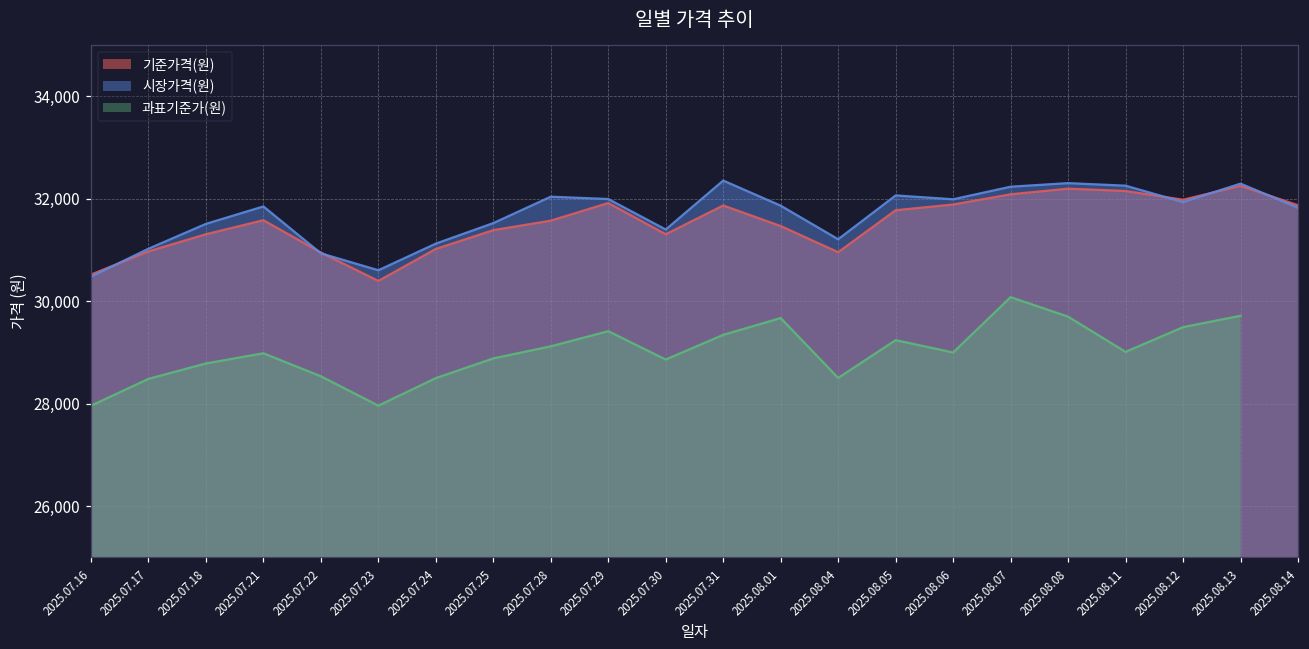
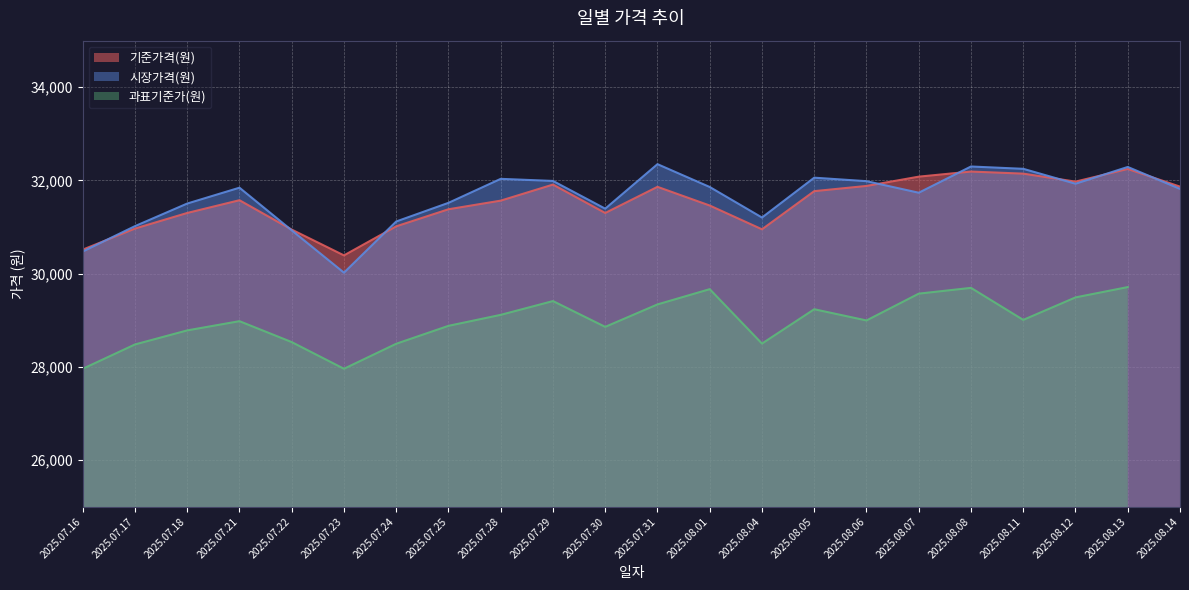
  {
    "기준가격(원)": {
      "2025.07.18": "31,300",
      "2025.07.21": "31,600",
      "2025.07.23": "30,400",
      "2025.07.24": "31,000",
      "2025.07.25": "31,400",
      "2025.07.28": "31,600",
      "2025.07.29": "31,900",
      "2025.07.30": "31,300",
      "2025.07.31": "31,900",
      "2025.08.01": "31,500",
      "2025.08.04": "31,000",
      "2025.08.05": "31,800",
      "2025.08.06": "31,900",
      "2025.08.07": "32,100",
      "2025.08.08": "32,200",
      "2025.08.11": "32,100"
    },
    "시장가격(원)": {
      "2025.07.18": "31,500",
      "2025.07.21": "31,800",
-     "2025.07.23": "30,600",
+     "2025.07.23": "30,000",
      "2025.07.24": "31,100",
      "2025.07.25": "31,500",
      "2025.07.28": "32,000",
      "2025.07.29": "32,000",
      "2025.07.30": "31,400",
      "2025.07.31": "32,400",
      "2025.08.01": "31,900",
      "2025.08.04": "31,200",
      "2025.08.05": "32,100",
      "2025.08.06": "32,000",
-     "2025.08.07": "32,200",
+     "2025.08.07": "31,700",
      "2025.08.08": "32,300",
      "2025.08.11": "32,300"
    },
    "과표기준가(원)": {
      "2025.07.16": "28,000",
      "2025.07.17": "28,500",
      "2025.07.18": "28,800",
      "2025.07.21": "29,000",
      "2025.07.22": "28,500",
      "2025.07.23": "28,000",
      "2025.07.24": "28,500",
      "2025.07.25": "28,900",
      "2025.07.28": "29,100",
      "2025.07.29": "29,400",
      "2025.07.30": "28,900",
      "2025.07.31": "29,300",
      "2025.08.01": "29,700",
      "2025.08.04": "28,500",
      "2025.08.05": "29,200",
      "2025.08.06": "29,000",
-     "2025.08.07": "30,100",
+     "2025.08.07": "29,600",
      "2025.08.08": "29,700",
      "2025.08.11": "29,000",
      "2025.08.12": "29,500",
      "2025.08.13": "29,700"
    }
  }
